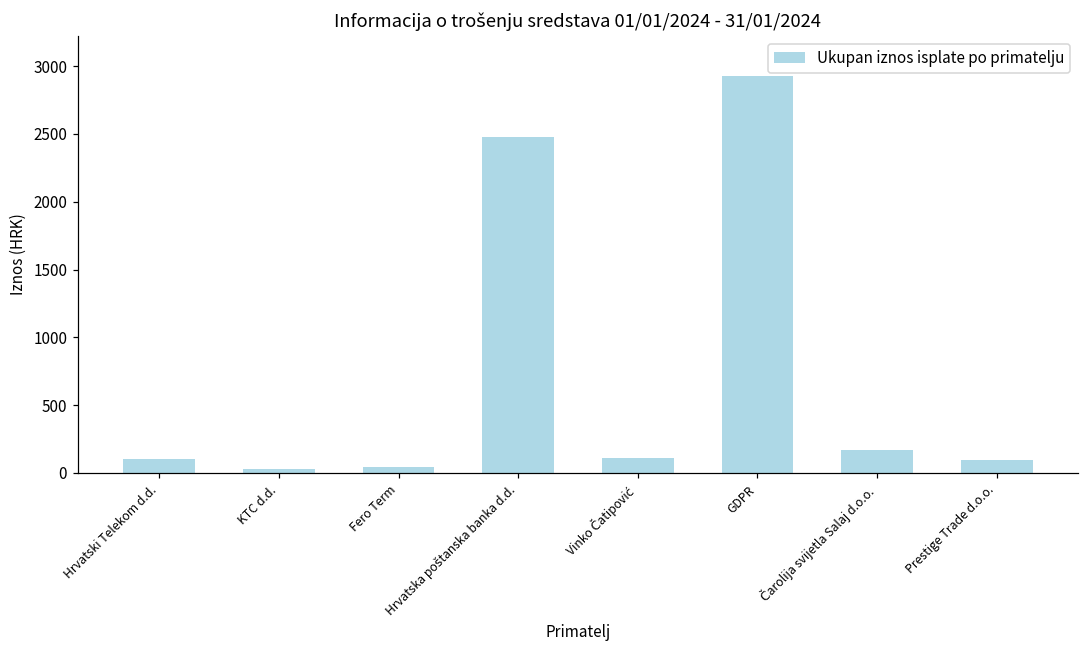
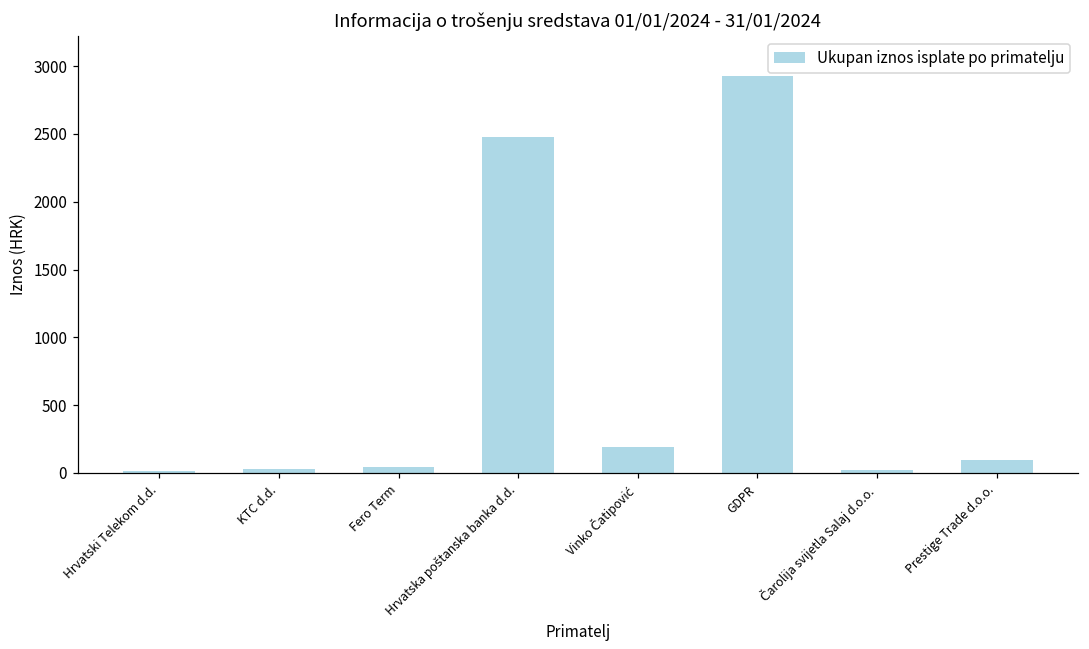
  {
-   "Hrvatski Telekom d.d.": 100,
+   "Hrvatski Telekom d.d.": 20,
    "KTC d.d.": 30,
    "Fero Term": 40,
    "Hrvatska poštanska banka d.d.": 2470,
-   "Vinko Čatipović": 110,
+   "Vinko Čatipović": 190,
    "GDPR": 2930,
-   "Čarolija svijetla Salaj d.o.o.": 170,
+   "Čarolija svijetla Salaj d.o.o.": 20,
    "Prestige Trade d.o.o.": 90
  }
